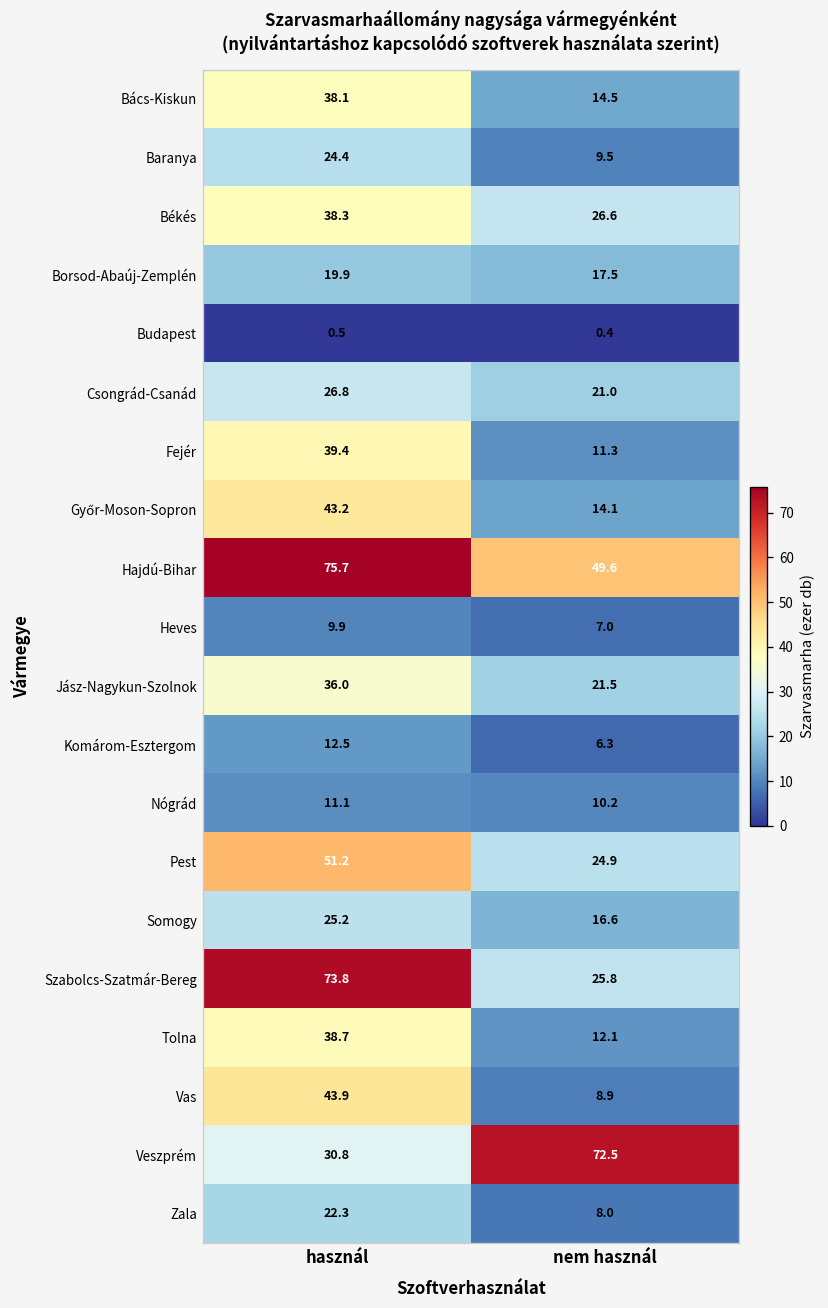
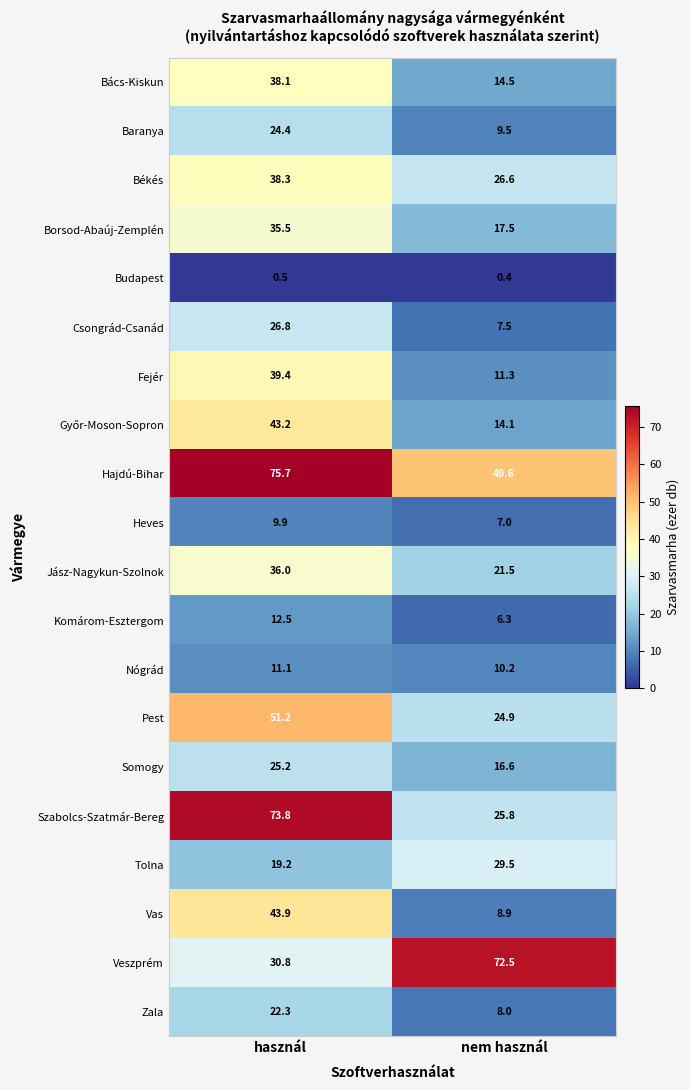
  {
    "Bács-Kiskun": {
      "használ": 38.1,
      "nem használ": 14.5
    },
    "Baranya": {
      "használ": 24.4,
      "nem használ": 9.5
    },
    "Békés": {
      "használ": 38.3,
      "nem használ": 26.6
    },
    "Borsod-Abaúj-Zemplén": {
-     "használ": 19.9,
+     "használ": 35.5,
      "nem használ": 17.5
    },
    "Budapest": {
      "használ": 0.5,
      "nem használ": 0.4
    },
    "Csongrád-Csanád": {
      "használ": 26.8,
-     "nem használ": 21.0
+     "nem használ": 7.5
    },
    "Fejér": {
      "használ": 39.4,
      "nem használ": 11.3
    },
    "Győr-Moson-Sopron": {
      "használ": 43.2,
      "nem használ": 14.1
    },
    "Hajdú-Bihar": {
      "használ": 75.7,
      "nem használ": 49.6
    },
    "Heves": {
      "használ": 9.9,
      "nem használ": 7.0
    },
    "Jász-Nagykun-Szolnok": {
      "használ": 36.0,
      "nem használ": 21.5
    },
    "Komárom-Esztergom": {
      "használ": 12.5,
      "nem használ": 6.3
    },
    "Nógrád": {
      "használ": 11.1,
      "nem használ": 10.2
    },
    "Pest": {
      "használ": 51.2,
      "nem használ": 24.9
    },
    "Somogy": {
      "használ": 25.2,
      "nem használ": 16.6
    },
    "Szabolcs-Szatmár-Bereg": {
      "használ": 73.8,
      "nem használ": 25.8
    },
    "Tolna": {
-     "használ": 38.7,
-     "nem használ": 12.1
+     "használ": 19.2,
+     "nem használ": 29.5
    },
    "Vas": {
      "használ": 43.9,
      "nem használ": 8.9
    },
    "Veszprém": {
      "használ": 30.8,
      "nem használ": 72.5
    },
    "Zala": {
      "használ": 22.3,
      "nem használ": 8.0
    }
  }
